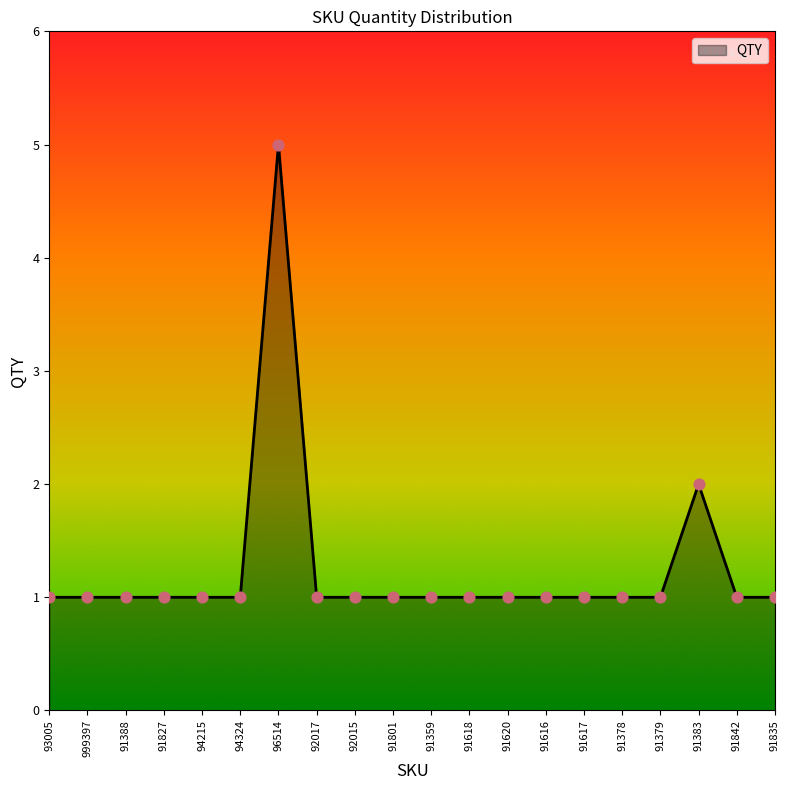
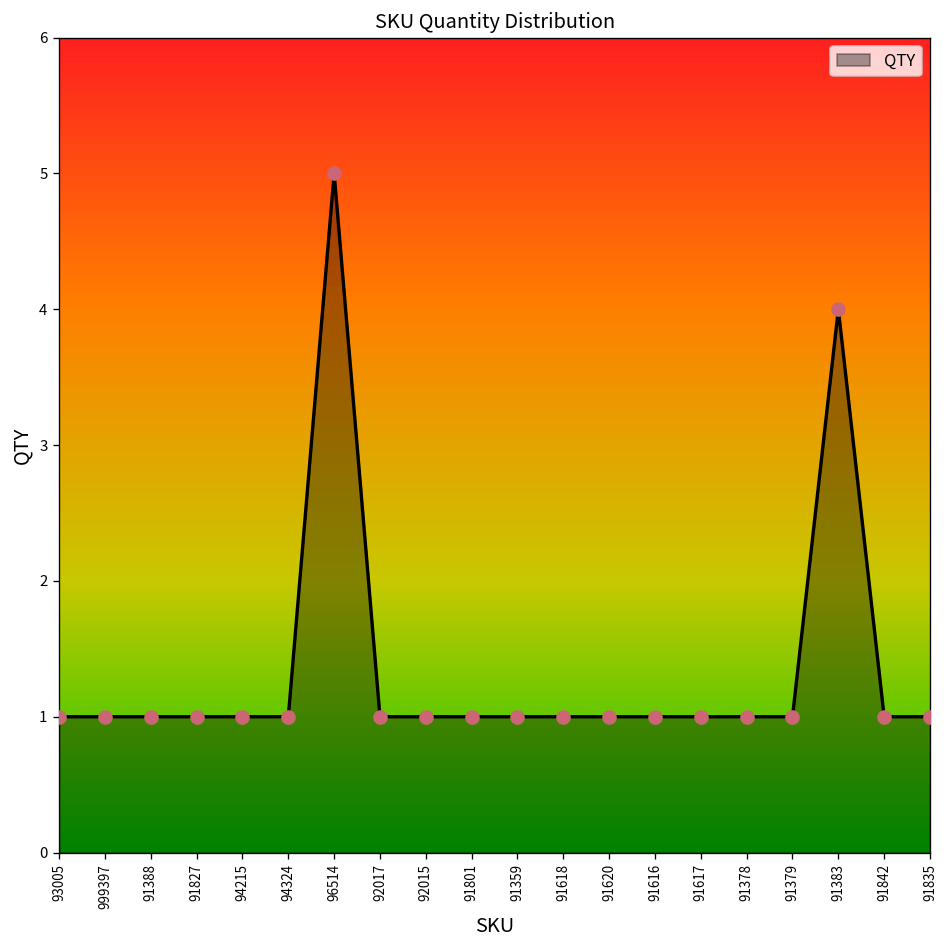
  {
    "93005": 1,
    "999397": 1,
    "91388": 1,
    "91827": 1,
    "94215": 1,
    "94324": 1,
    "96514": 5,
    "92017": 1,
    "92015": 1,
    "91801": 1,
    "91359": 1,
    "91618": 1,
    "91620": 1,
    "91616": 1,
    "91617": 1,
    "91378": 1,
    "91379": 1,
-   "91383": 2,
+   "91383": 4,
    "91842": 1,
    "91835": 1
  }
